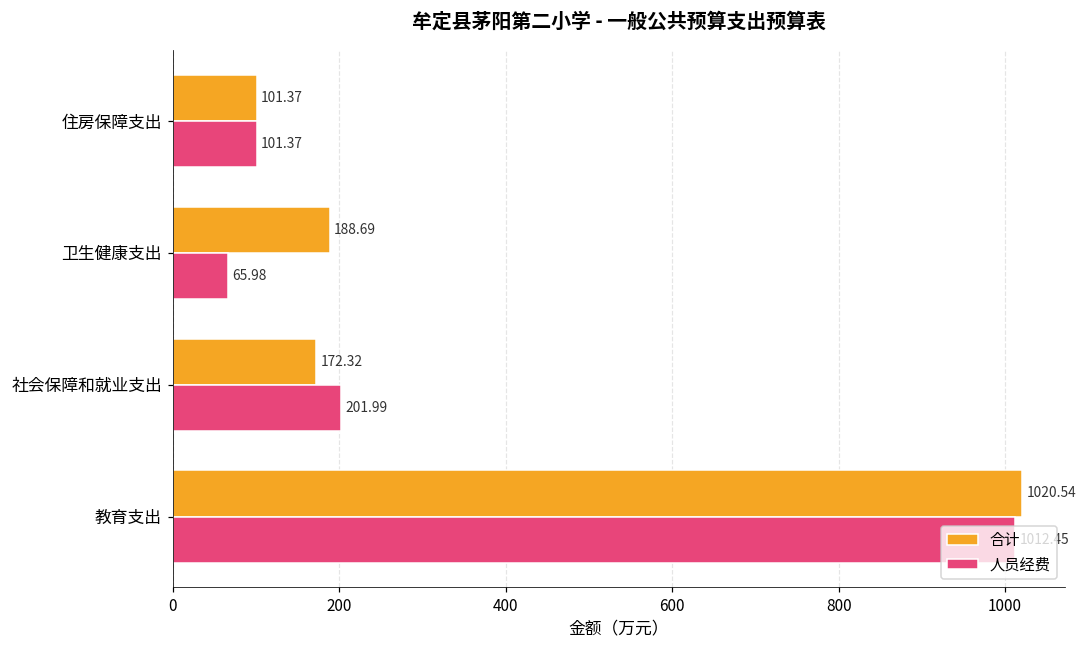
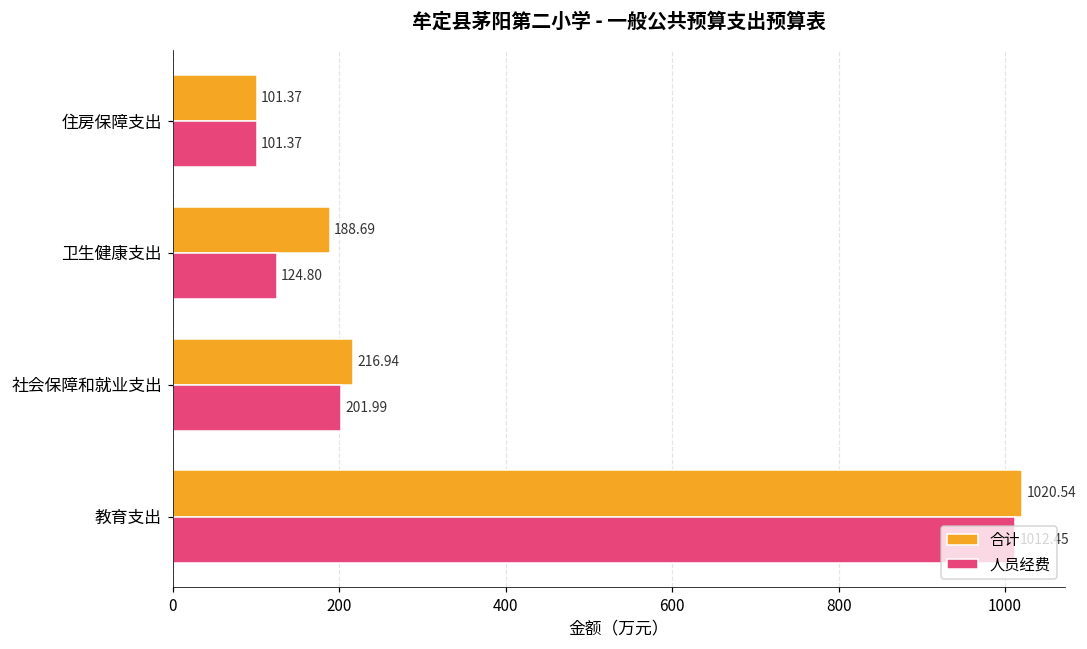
  {
    "合计": {
      "住房保障支出": 101.37,
      "卫生健康支出": 188.69,
-     "社会保障和就业支出": 172.32,
+     "社会保障和就业支出": 216.94,
      "教育支出": 1020.54
    },
    "人员经费": {
      "住房保障支出": 101.37,
-     "卫生健康支出": 65.98,
+     "卫生健康支出": 124.80,
      "社会保障和就业支出": 201.99
    }
  }
